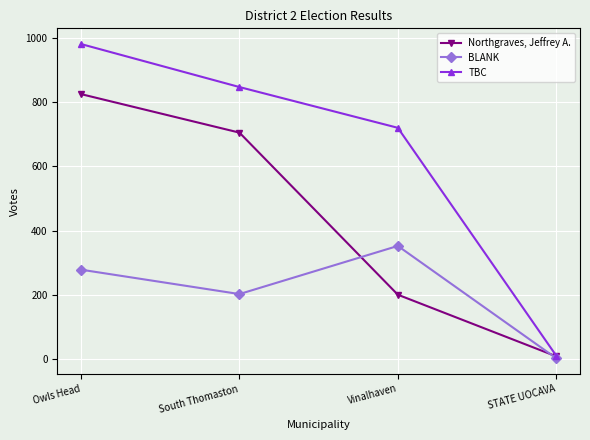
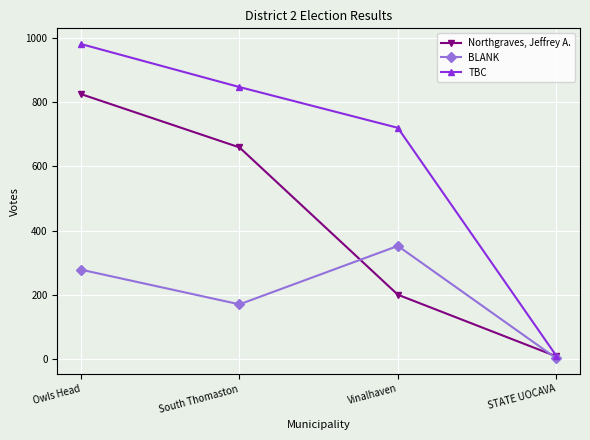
  {
    "Northgraves, Jeffrey A.": {
      "Owls Head": 830,
-     "South Thomaston": 710,
+     "South Thomaston": 660,
      "Vinalhaven": 200
    },
    "BLANK": {
      "Owls Head": 280,
-     "South Thomaston": 200,
+     "South Thomaston": 170,
      "Vinalhaven": 350
    },
    "TBC": {
      "Owls Head": 980,
      "South Thomaston": 850,
      "Vinalhaven": 720
    }
  }
